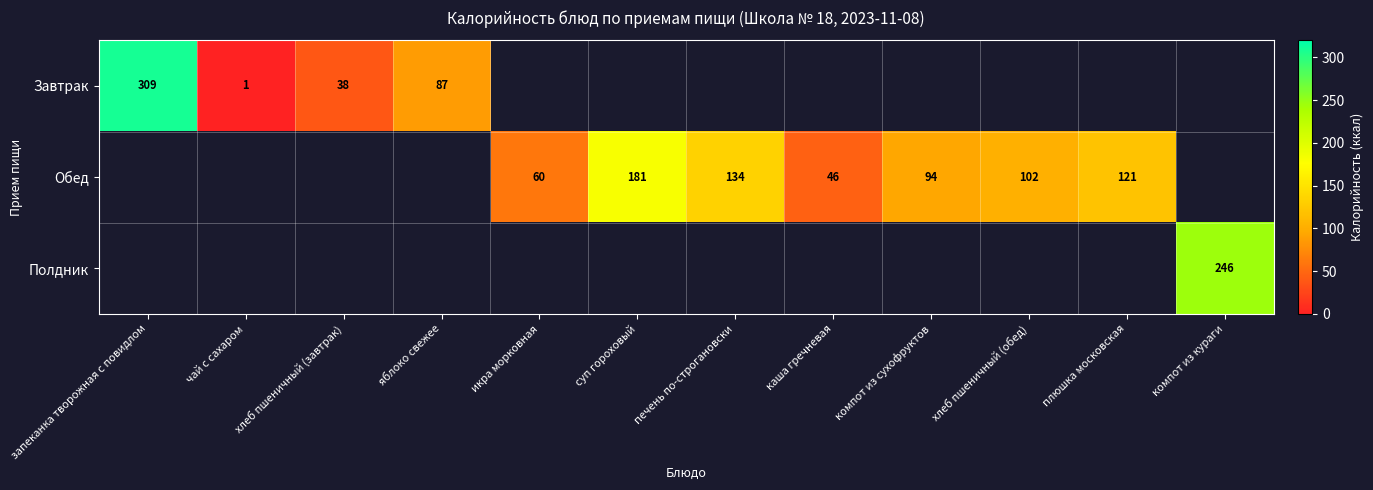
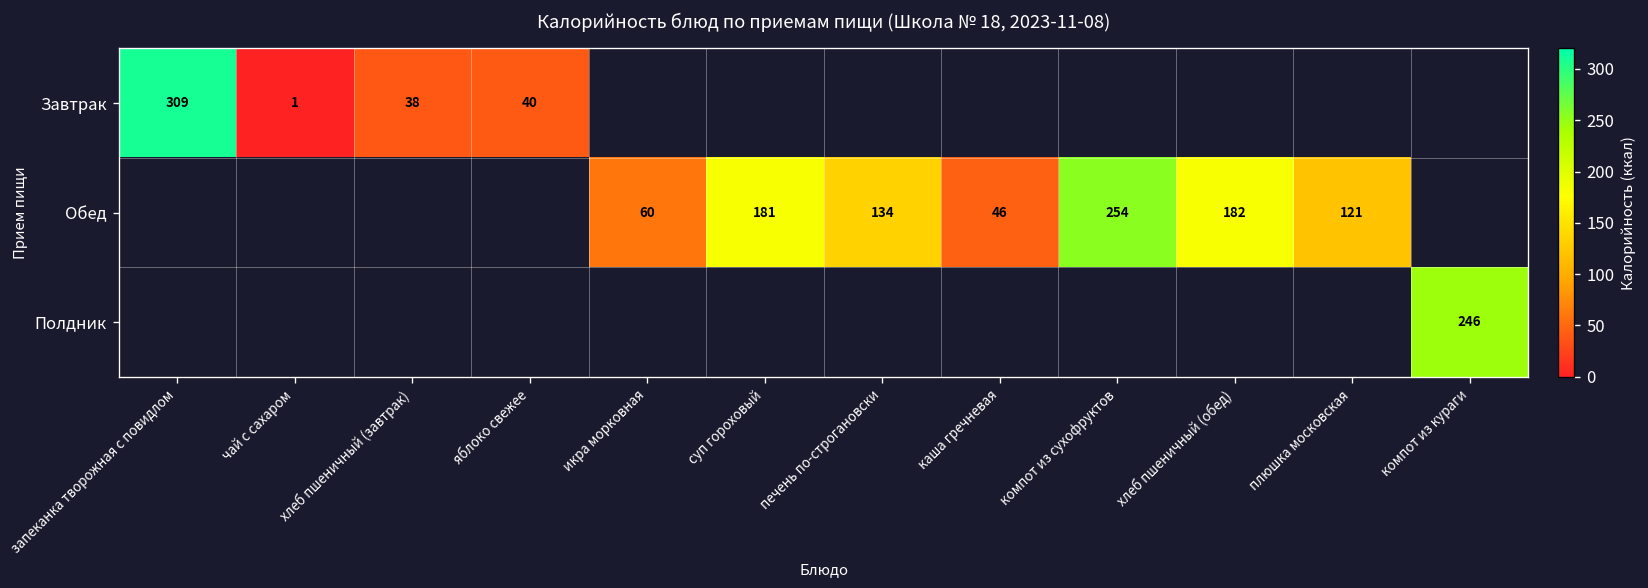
  {
    "Завтрак": {
      "запеканка творожная с повидлом": 309,
      "чай с сахаром": 1,
      "хлеб пшеничный (завтрак)": 38,
-     "яблоко свежее": 87
+     "яблоко свежее": 40
    },
    "Обед": {
      "икра морковная": 60,
      "суп гороховый": 181,
      "печень по-строгановски": 134,
      "каша гречневая": 46,
-     "компот из сухофруктов": 94,
-     "хлеб пшеничный (обед)": 102,
+     "компот из сухофруктов": 254,
+     "хлеб пшеничный (обед)": 182,
      "плюшка московская": 121
    },
    "Полдник": {
      "компот из кураги": 246
    }
  }
